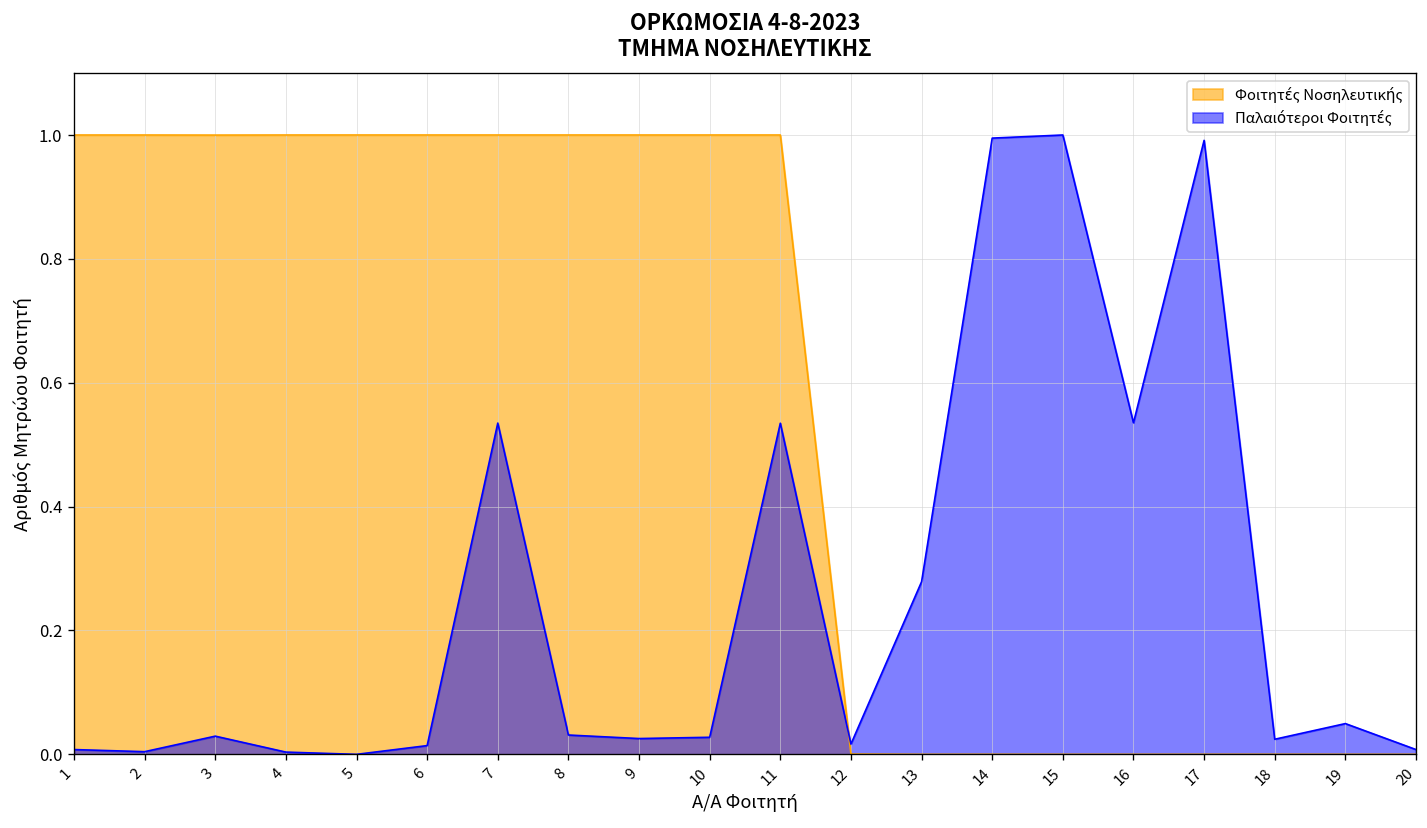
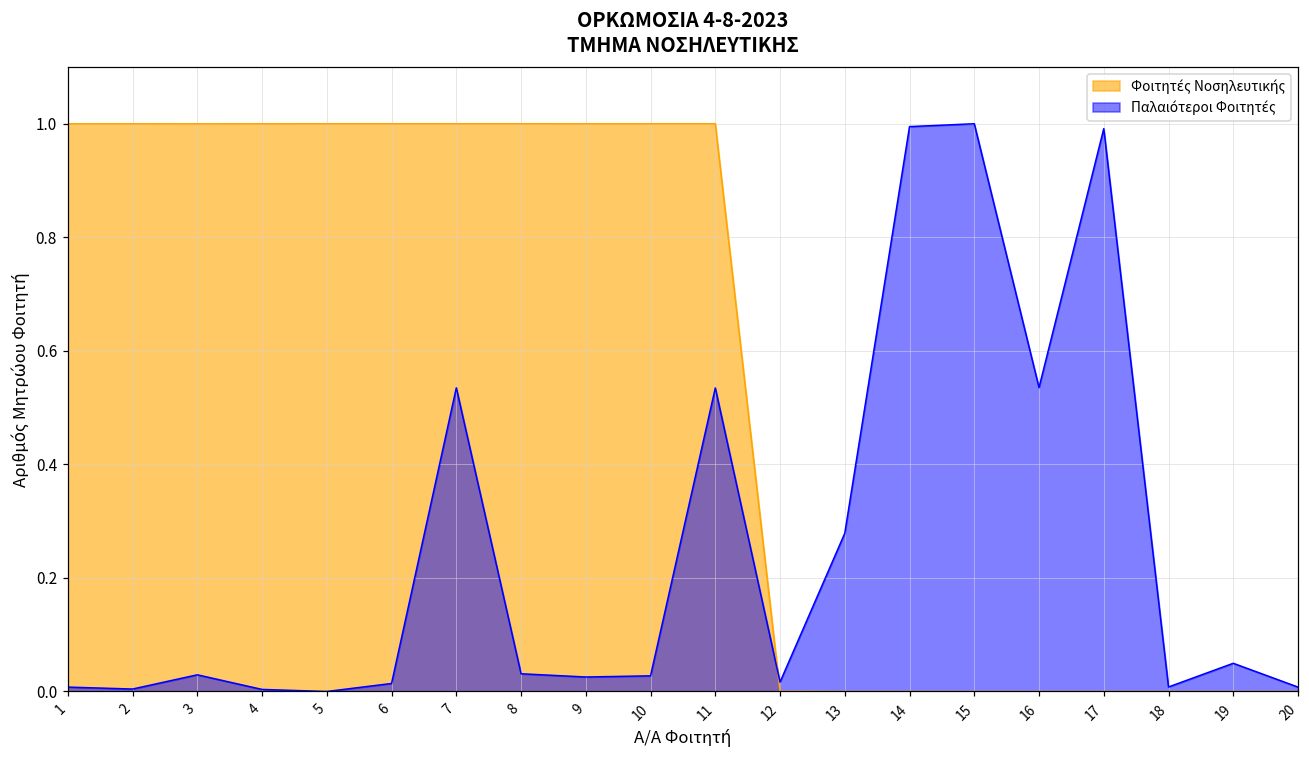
  {
    "Φοιτητές Νοσηλευτικής": {
      "1": 1.00,
      "2": 1.00,
      "3": 1.00,
      "4": 1.00,
      "5": 1.00,
      "6": 1.00,
      "7": 1.00,
      "8": 1.00,
      "9": 1.00,
      "10": 1.00,
      "11": 1.00,
      "12": 0.00,
      "13": 0.00,
      "14": 0.00,
      "15": 0.00,
      "16": 0.00,
      "17": 0.00,
      "18": 0.00,
      "19": 0.00,
      "20": 0.00
    },
    "Παλαιότεροι Φοιτητές": {
      "1": 0.01,
      "2": 0.00,
      "3": 0.03,
      "4": 0.00,
      "5": 0.00,
      "6": 0.01,
      "7": 0.53,
      "8": 0.03,
      "9": 0.03,
      "10": 0.03,
      "11": 0.53,
      "12": 0.02,
      "13": 0.28,
      "14": 0.99,
      "15": 1.00,
      "16": 0.54,
      "17": 0.99,
-     "18": 0.02,
+     "18": 0.01,
      "19": 0.05,
      "20": 0.01
    }
  }
